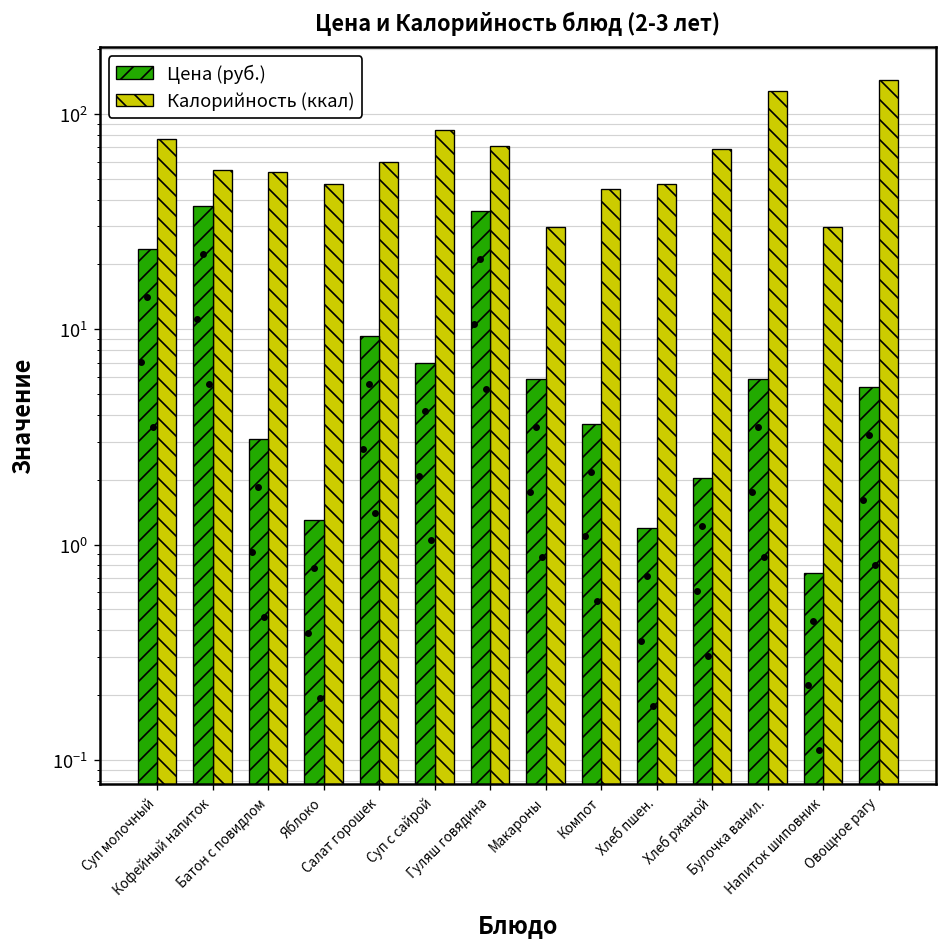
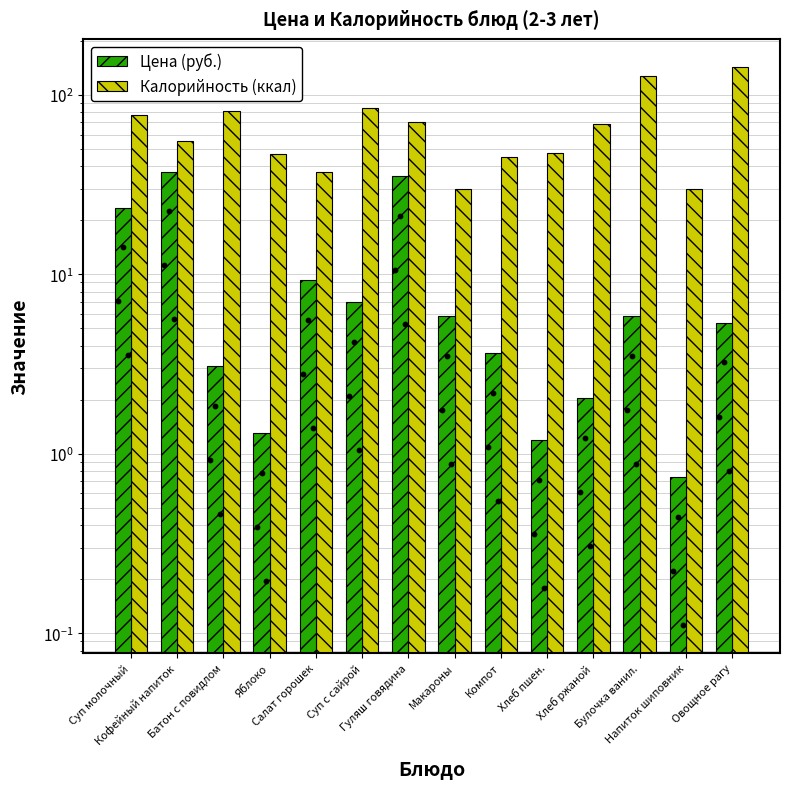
  {
    "Цена (руб.)": {
      "Суп молочный": 24,
      "Кофейный напиток": 37,
      "Батон с повидлом": 3,
      "Яблоко": 1.3,
      "Салат горошек": 9,
      "Суп с сайрой": 7,
      "Гуляш говядина": 35,
      "Макароны": 6,
      "Компот": 3.6,
      "Хлеб пшен.": 1.2,
      "Хлеб ржаной": 2,
      "Булочка ванил.": 6,
      "Напиток шиповник": 0.74,
      "Овощное рагу": 5.4
    },
    "Калорийность (ккал)": {
      "Суп молочный": 77,
      "Кофейный напиток": 55,
-     "Батон с повидлом": 54,
+     "Батон с повидлом": 80,
      "Яблоко": 47,
-     "Салат горошек": 60,
+     "Салат горошек": 37,
      "Суп с сайрой": 80,
      "Гуляш говядина": 71,
      "Макароны": 30,
      "Компот": 45,
      "Хлеб пшен.": 47,
      "Хлеб ржаной": 69,
      "Булочка ванил.": 130,
      "Напиток шиповник": 30,
      "Овощное рагу": 140
    }
  }
